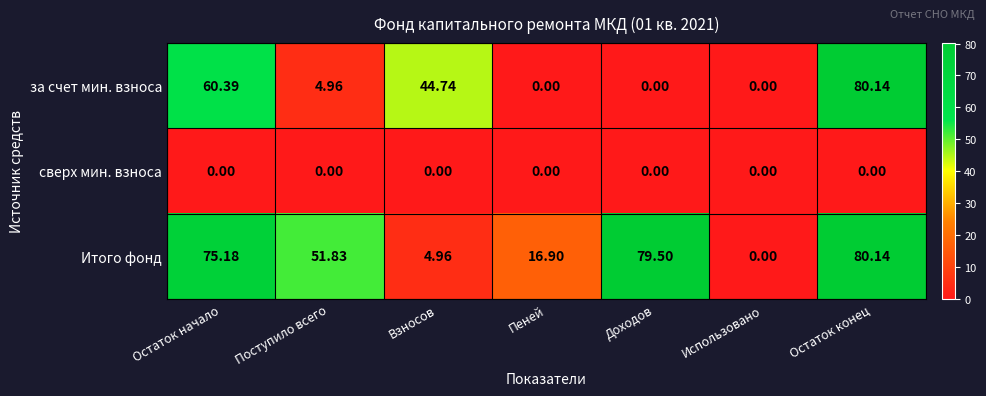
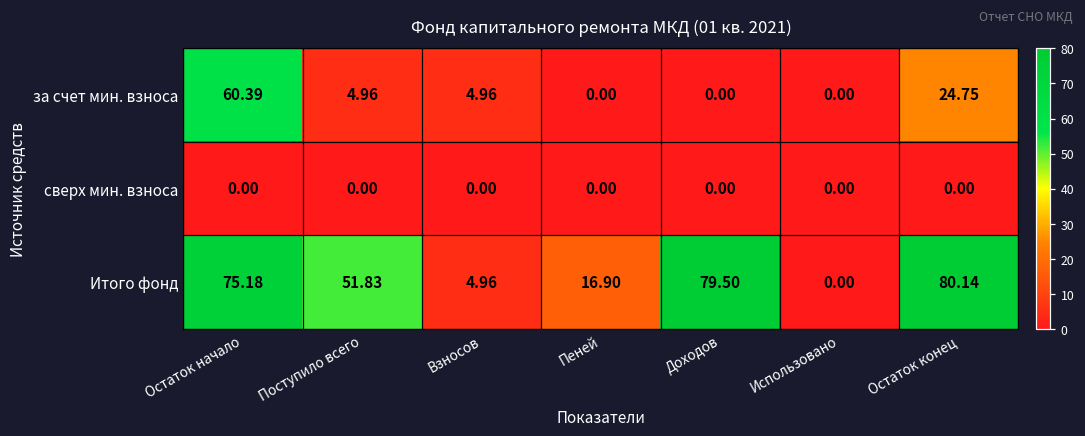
  {
    "за счет мин. взноса": {
      "Остаток начало": 60.39,
      "Поступило всего": 4.96,
-     "Взносов": 44.74,
+     "Взносов": 4.96,
      "Пеней": 0.00,
      "Доходов": 0.00,
      "Использовано": 0.00,
-     "Остаток конец": 80.14
+     "Остаток конец": 24.75
    },
    "сверх мин. взноса": {
      "Остаток начало": 0.00,
      "Поступило всего": 0.00,
      "Взносов": 0.00,
      "Пеней": 0.00,
      "Доходов": 0.00,
      "Использовано": 0.00,
      "Остаток конец": 0.00
    },
    "Итого фонд": {
      "Остаток начало": 75.18,
      "Поступило всего": 51.83,
      "Взносов": 4.96,
      "Пеней": 16.90,
      "Доходов": 79.50,
      "Использовано": 0.00,
      "Остаток конец": 80.14
    }
  }
